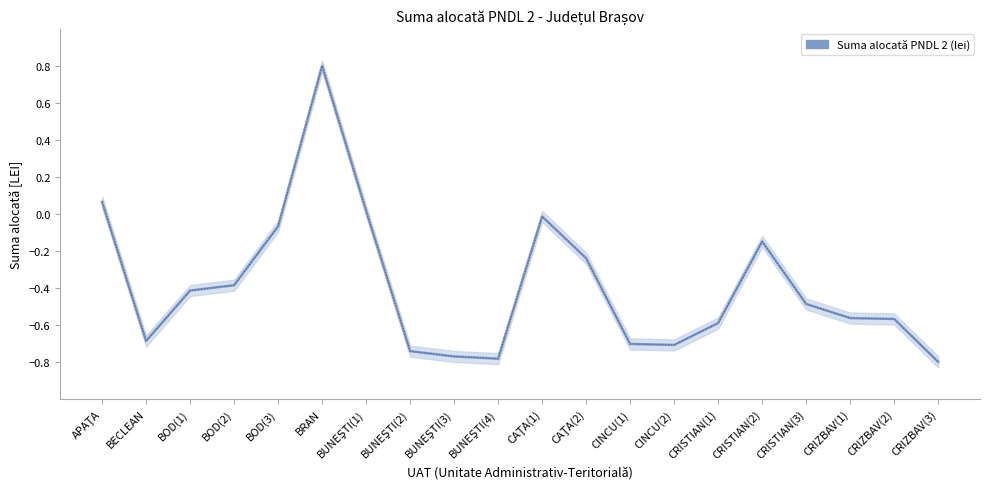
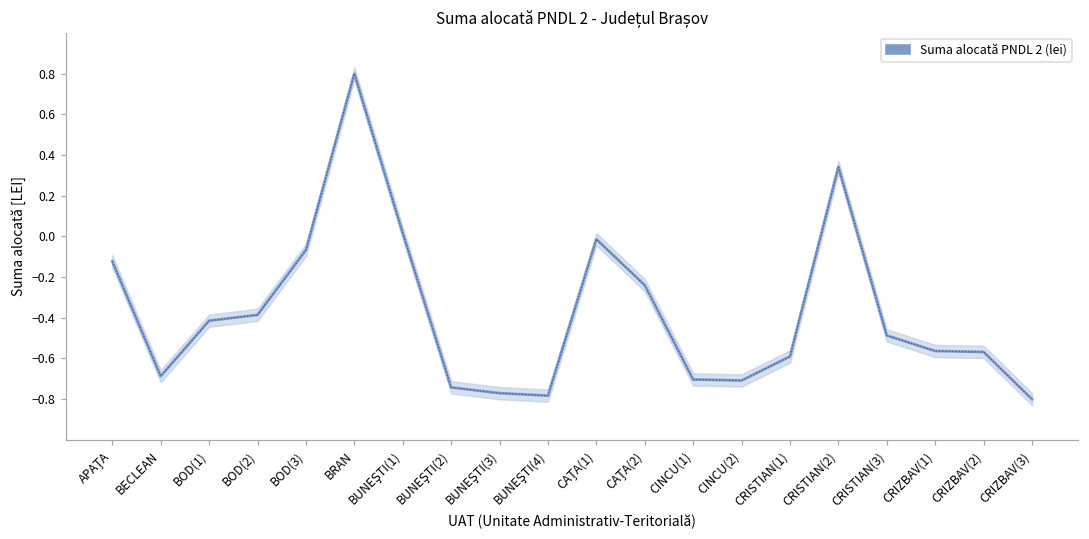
  {
    "Suma alocată PNDL 2 (lei)": {
-     "APAŢA": 0.06,
+     "APAŢA": -0.12,
      "BECLEAN": -0.69,
      "BOD(1)": -0.41,
      "BOD(2)": -0.39,
      "BOD(3)": -0.07,
      "BRAN": 0.80,
      "BUNEŞTI(1)": 0.02,
      "BUNEŞTI(2)": -0.74,
      "BUNEŞTI(3)": -0.77,
      "BUNEŞTI(4)": -0.78,
      "CAŢA(1)": -0.01,
      "CAŢA(2)": -0.24,
      "CINCU(1)": -0.70,
      "CINCU(2)": -0.71,
      "CRISTIAN(1)": -0.59,
-     "CRISTIAN(2)": -0.15,
+     "CRISTIAN(2)": 0.34,
      "CRISTIAN(3)": -0.49,
      "CRIZBAV(1)": -0.56,
      "CRIZBAV(2)": -0.57,
      "CRIZBAV(3)": -0.80
    }
  }
